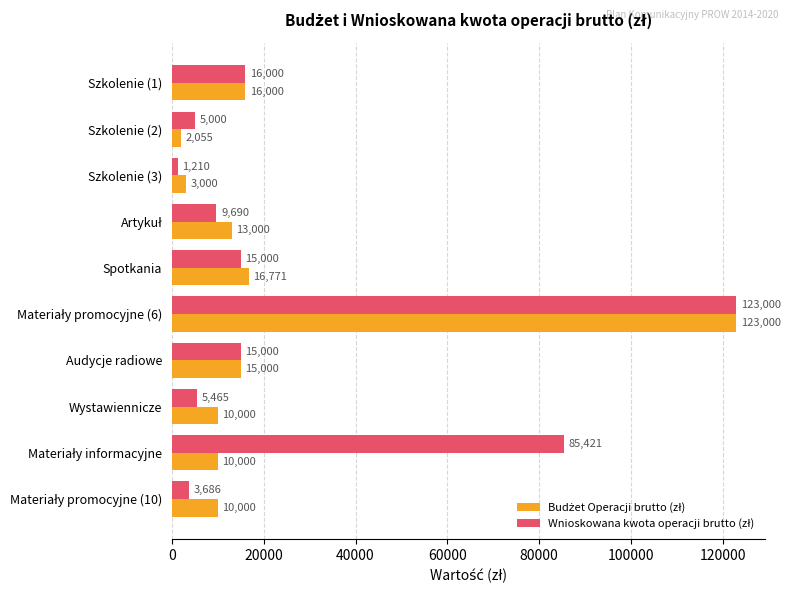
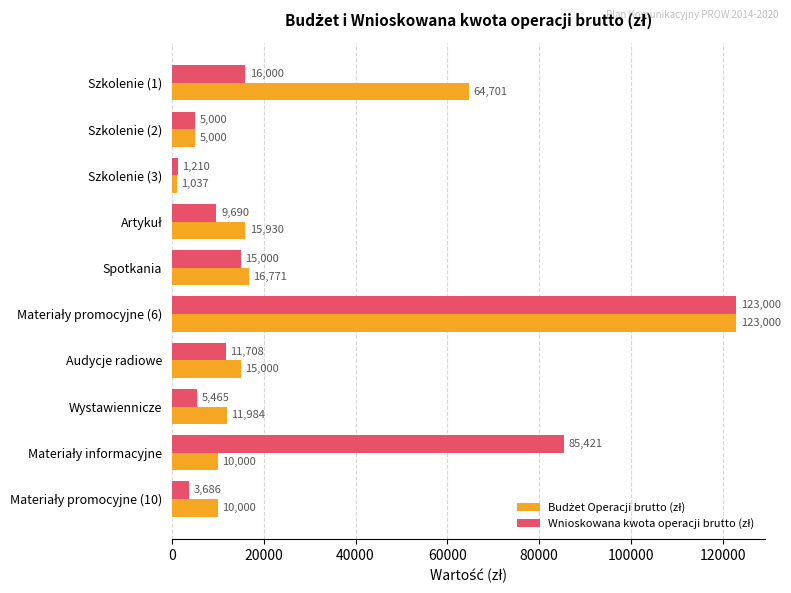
  {
    "Budżet Operacji brutto (zł)": {
-     "Szkolenie (1)": "16,000",
-     "Szkolenie (2)": "2,055",
-     "Szkolenie (3)": "3,000",
-     "Artykuł": "13,000",
+     "Szkolenie (1)": "64,701",
+     "Szkolenie (2)": "5,000",
+     "Szkolenie (3)": "1,037",
+     "Artykuł": "15,930",
      "Spotkania": "16,771",
      "Materiały promocyjne (6)": "123,000",
      "Audycje radiowe": "15,000",
-     "Wystawiennicze": "10,000",
+     "Wystawiennicze": "11,984",
      "Materiały informacyjne": "10,000",
      "Materiały promocyjne (10)": "10,000"
    },
    "Wnioskowana kwota operacji brutto (zł)": {
      "Szkolenie (1)": "16,000",
      "Szkolenie (2)": "5,000",
      "Szkolenie (3)": "1,210",
      "Artykuł": "9,690",
      "Spotkania": "15,000",
      "Materiały promocyjne (6)": "123,000",
-     "Audycje radiowe": "15,000",
+     "Audycje radiowe": "11,708",
      "Wystawiennicze": "5,465",
      "Materiały informacyjne": "85,421",
      "Materiały promocyjne (10)": "3,686"
    }
  }
